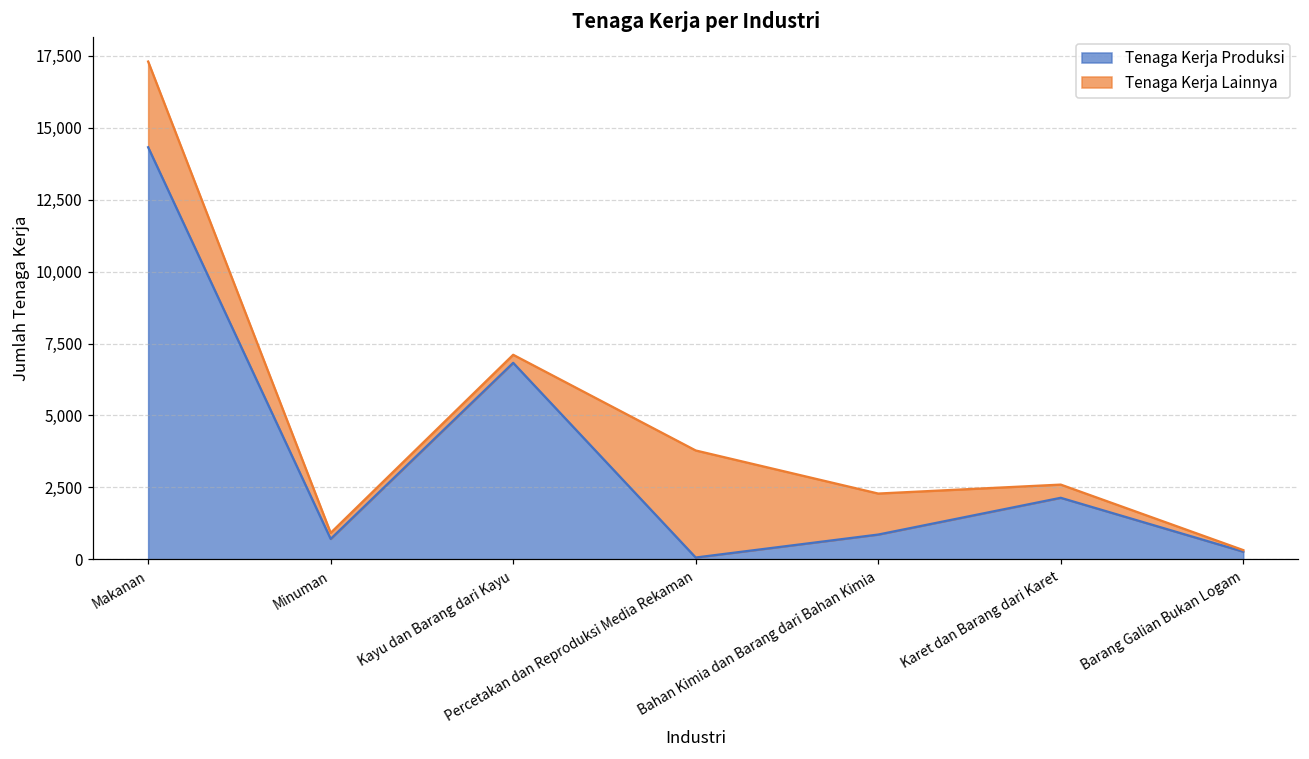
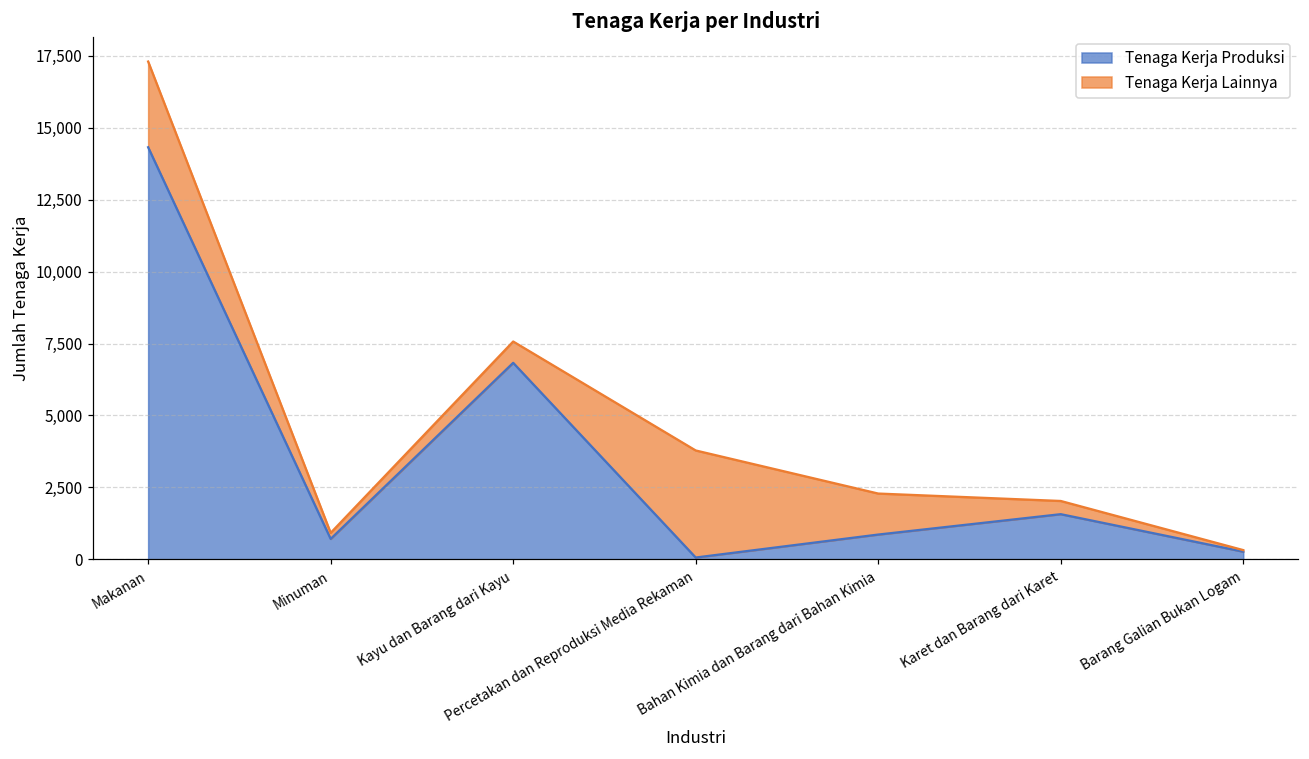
  {
    "Tenaga Kerja Produksi": {
      "Makanan": "14,300",
      "Minuman": "700",
      "Kayu dan Barang dari Kayu": "6,800",
      "Percetakan dan Reproduksi Media Rekaman": "100",
      "Bahan Kimia dan Barang dari Bahan Kimia": "900",
-     "Karet dan Barang dari Karet": "2,100"
+     "Karet dan Barang dari Karet": "1,600"
    },
    "Tenaga Kerja Lainnya": {
      "Makanan": "3,000",
      "Minuman": "200",
-     "Kayu dan Barang dari Kayu": "300",
+     "Kayu dan Barang dari Kayu": "700",
      "Percetakan dan Reproduksi Media Rekaman": "3,700",
      "Bahan Kimia dan Barang dari Bahan Kimia": "1,400",
      "Karet dan Barang dari Karet": "500"
    }
  }
